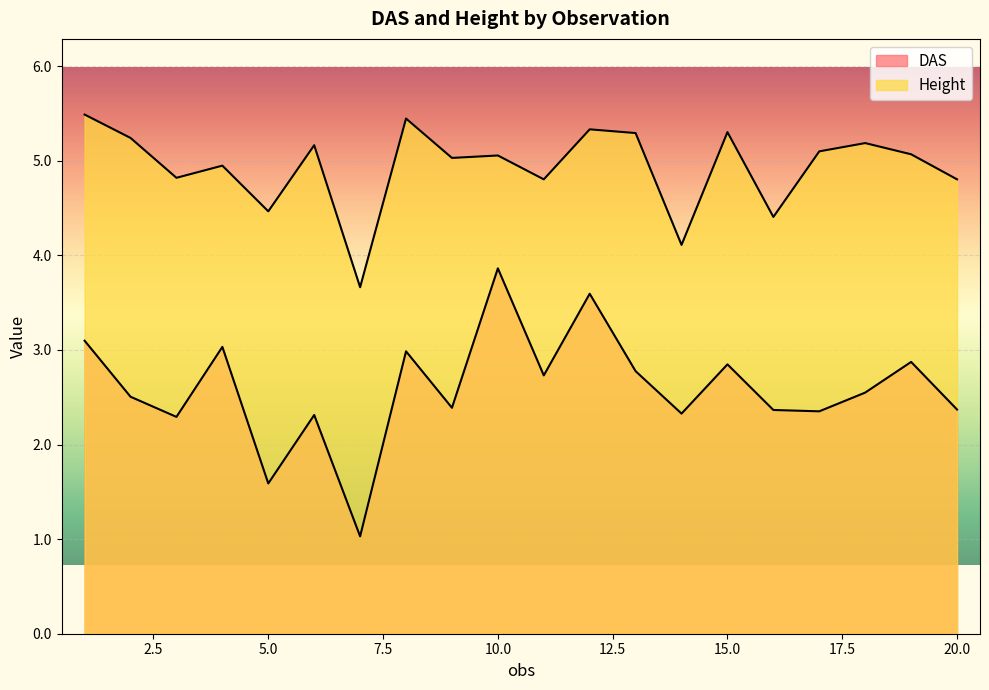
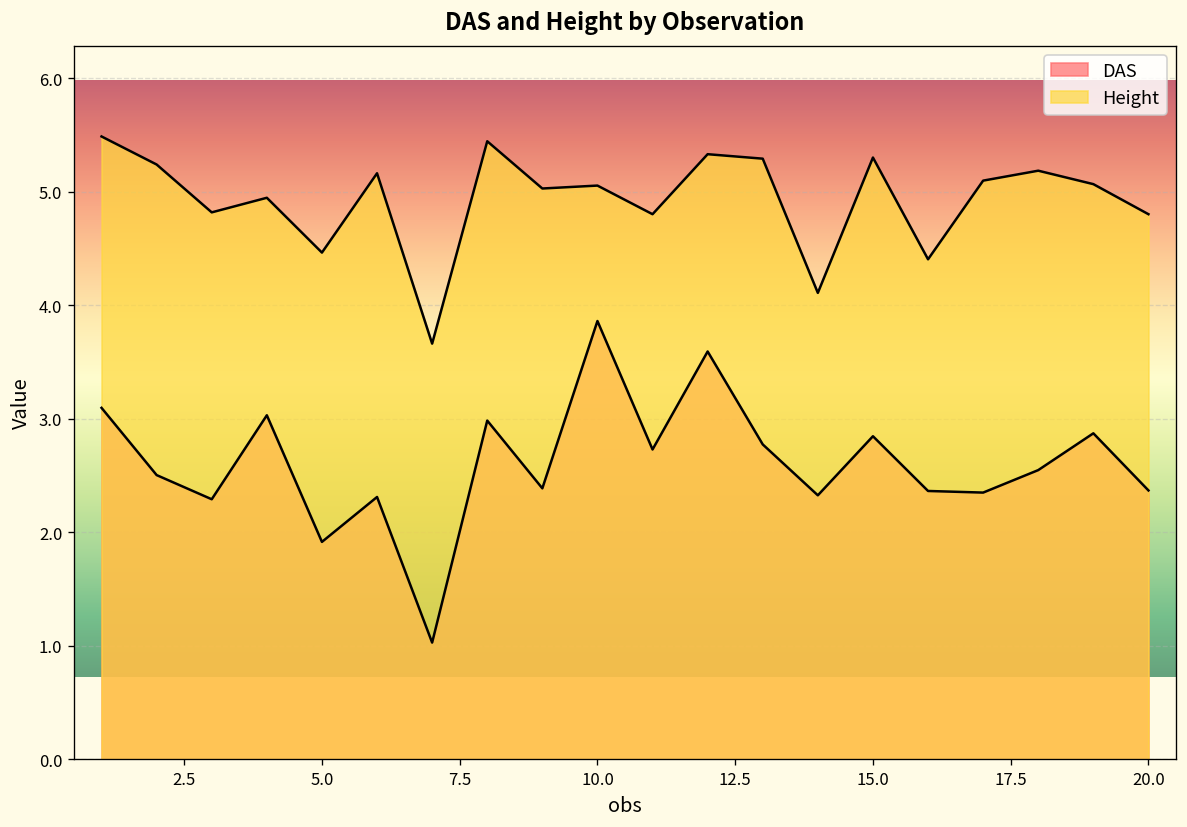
  {
    "DAS": {
-     "5.0": 1.6,
+     "5.0": 1.9,
      "10.0": 3.9,
      "15.0": 2.8,
      "20.0": 2.4
    },
    "Height": {
      "5.0": 4.5,
      "10.0": 5.1,
      "15.0": 5.3,
      "20.0": 4.8
    }
  }
